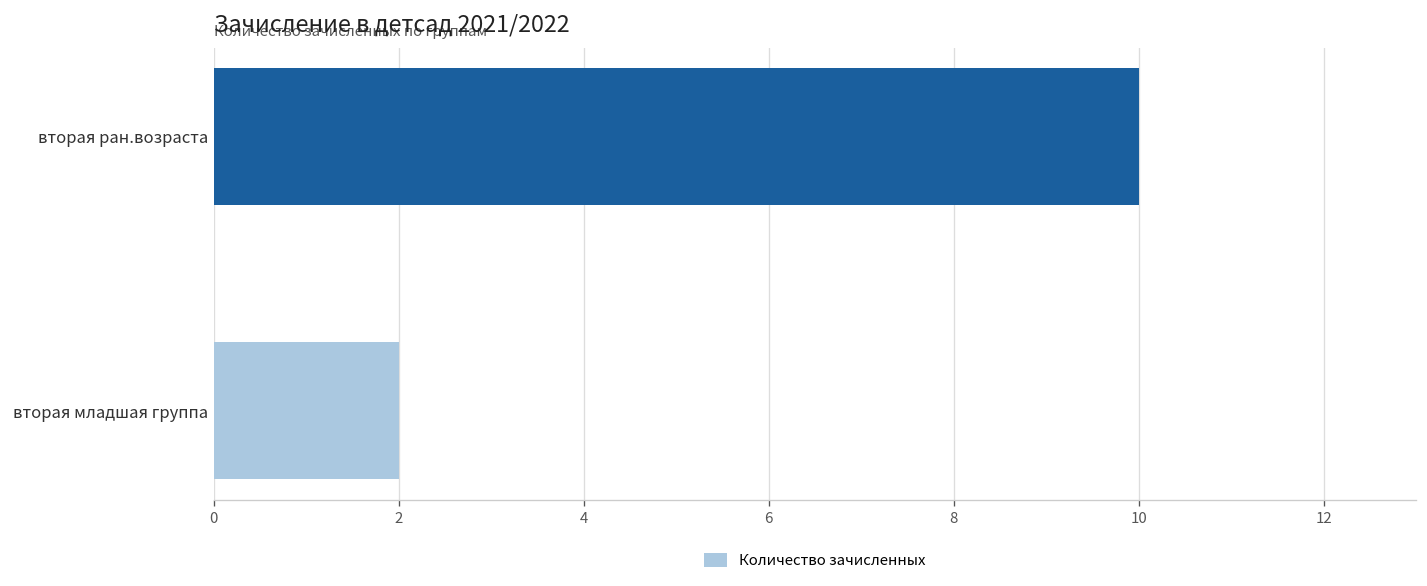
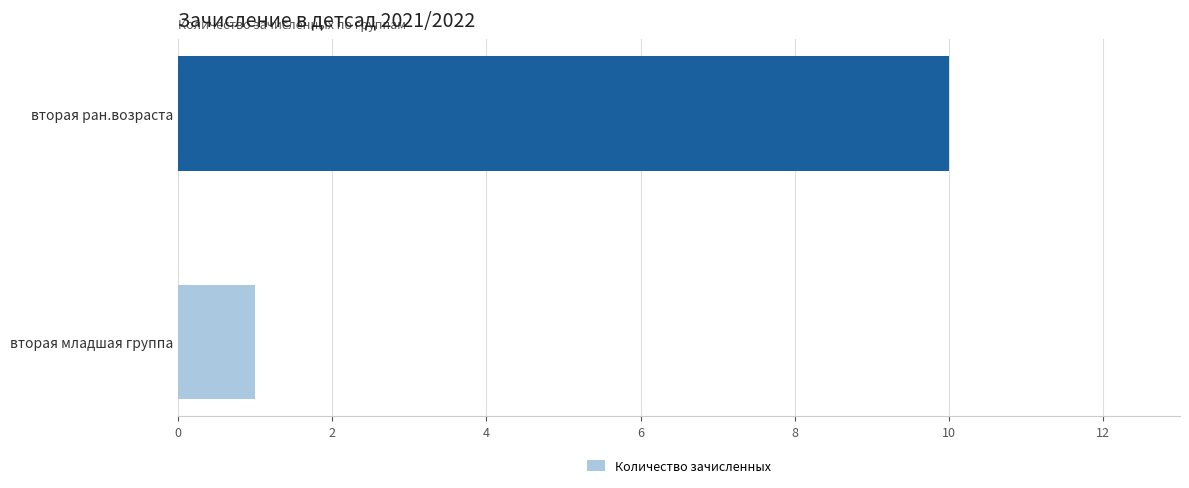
  {
    "вторая ран.возраста": 10,
-   "вторая младшая группа": 2
+   "вторая младшая группа": 1
  }
